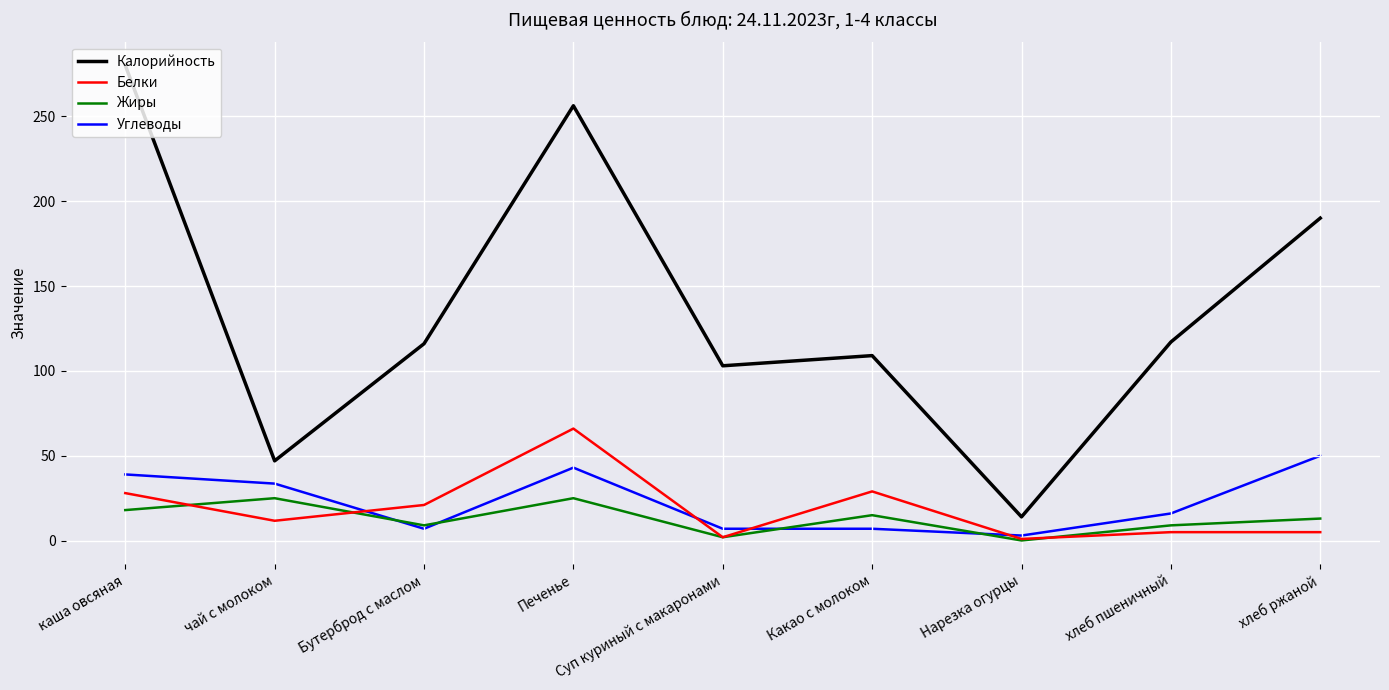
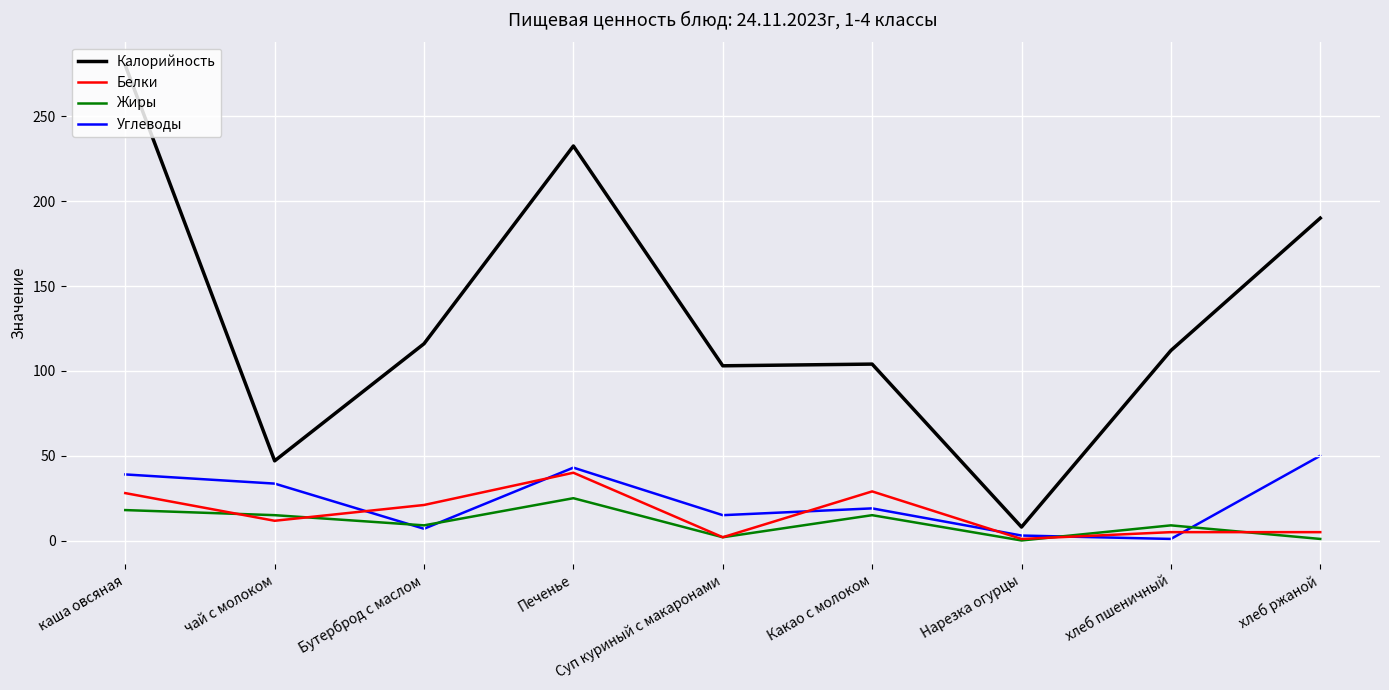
  {
    "Калорийность": {
      "чай с молоком": 47,
      "Бутерброд с маслом": 116,
-     "Печенье": 256,
+     "Печенье": 233,
      "Суп куриный с макаронами": 103,
-     "Какао с молоком": 109,
-     "Нарезка огурцы": 14,
-     "хлеб пшеничный": 117,
+     "Какао с молоком": 104,
+     "Нарезка огурцы": 8,
+     "хлеб пшеничный": 112,
      "хлеб ржаной": 190
    },
    "Белки": {
      "каша овсяная": 28,
      "чай с молоком": 12,
      "Бутерброд с маслом": 21,
-     "Печенье": 66,
+     "Печенье": 40,
      "Какао с молоком": 29,
      "хлеб пшеничный": 5,
      "хлеб ржаной": 5
    },
    "Жиры": {
      "каша овсяная": 18,
-     "чай с молоком": 25,
+     "чай с молоком": 15,
      "Бутерброд с маслом": 9,
      "Печенье": 25,
      "Какао с молоком": 15,
      "хлеб пшеничный": 9,
-     "хлеб ржаной": 13
+     "хлеб ржаной": 1
    },
    "Углеводы": {
      "каша овсяная": 39,
      "чай с молоком": 34,
      "Бутерброд с маслом": 7,
      "Печенье": 43,
-     "Суп куриный с макаронами": 7,
-     "Какао с молоком": 7,
+     "Суп куриный с макаронами": 15,
+     "Какао с молоком": 19,
      "Нарезка огурцы": 3,
-     "хлеб пшеничный": 16,
+     "хлеб пшеничный": 1,
      "хлеб ржаной": 50
    }
  }
